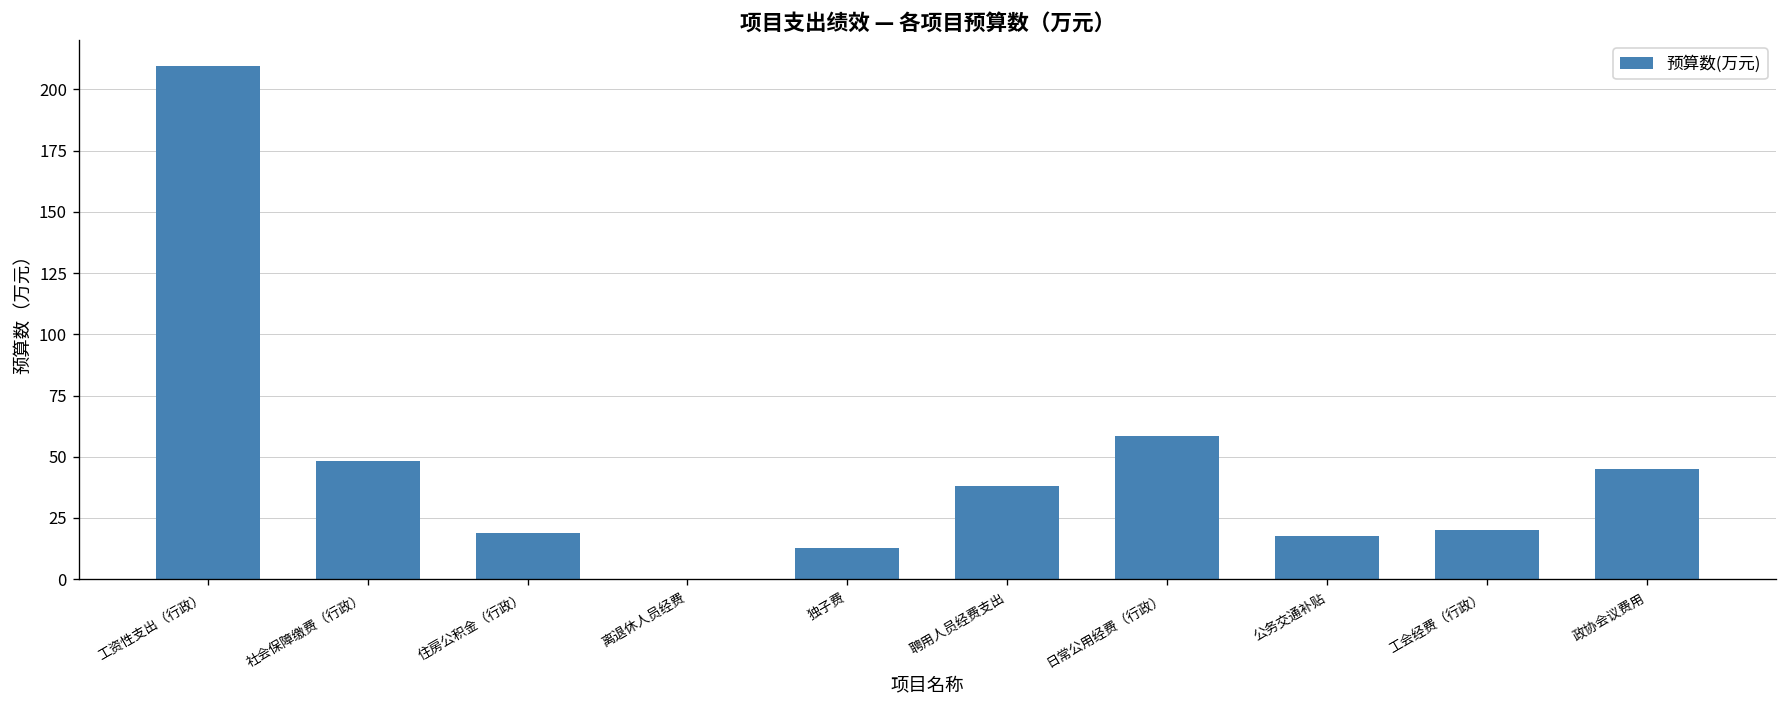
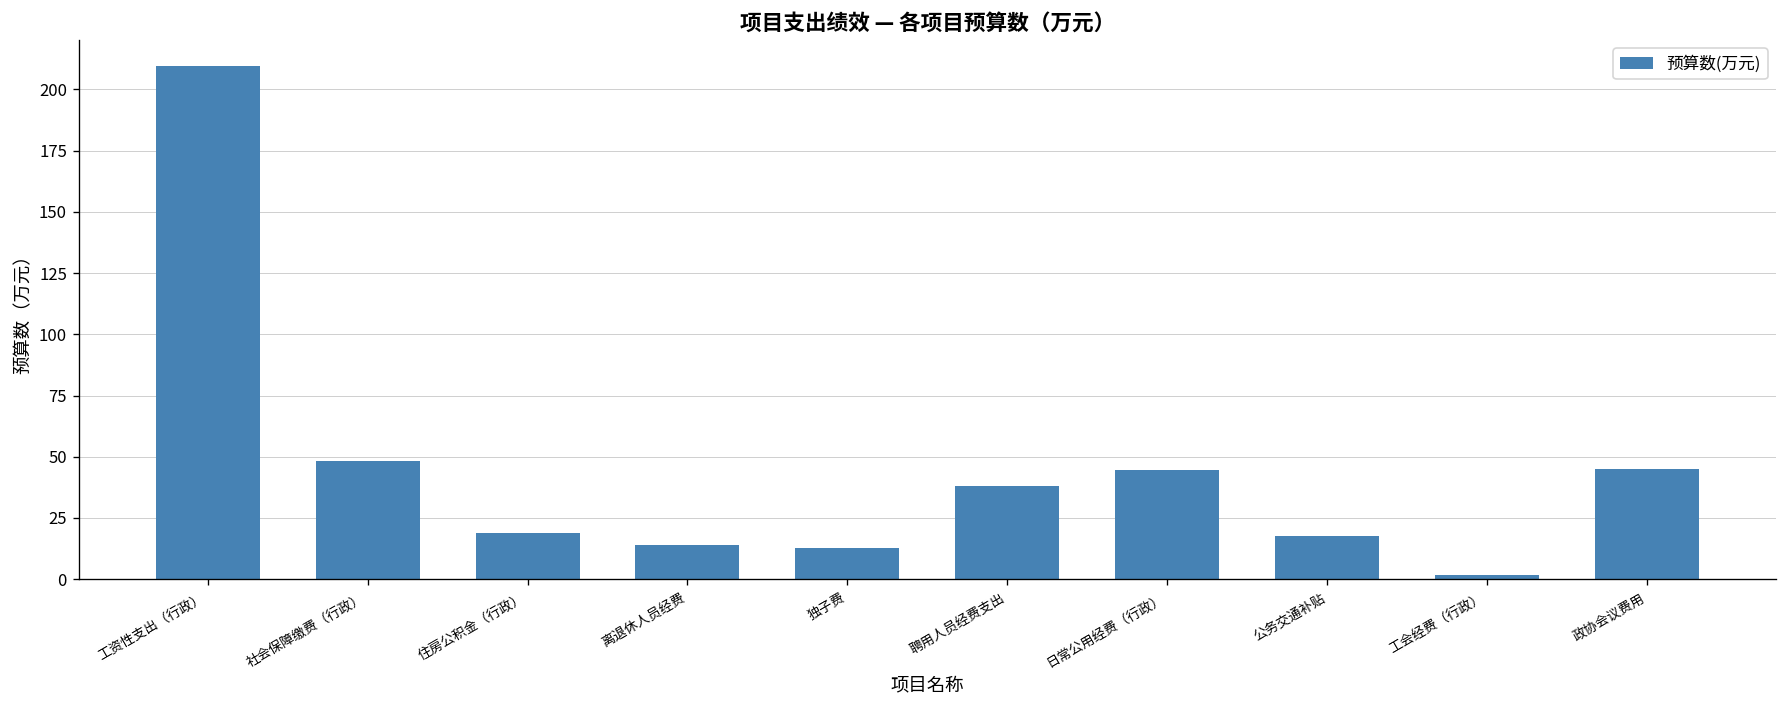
  {
    "工资性支出（行政）": 210,
    "社会保障缴费（行政）": 48,
    "住房公积金（行政）": 19,
-   "离退休人员经费": 0,
+   "离退休人员经费": 14,
    "独子费": 13,
    "聘用人员经费支出": 38,
-   "日常公用经费（行政）": 59,
+   "日常公用经费（行政）": 44,
    "公务交通补贴": 18,
-   "工会经费（行政）": 20,
+   "工会经费（行政）": 2,
    "政协会议费用": 45
  }
